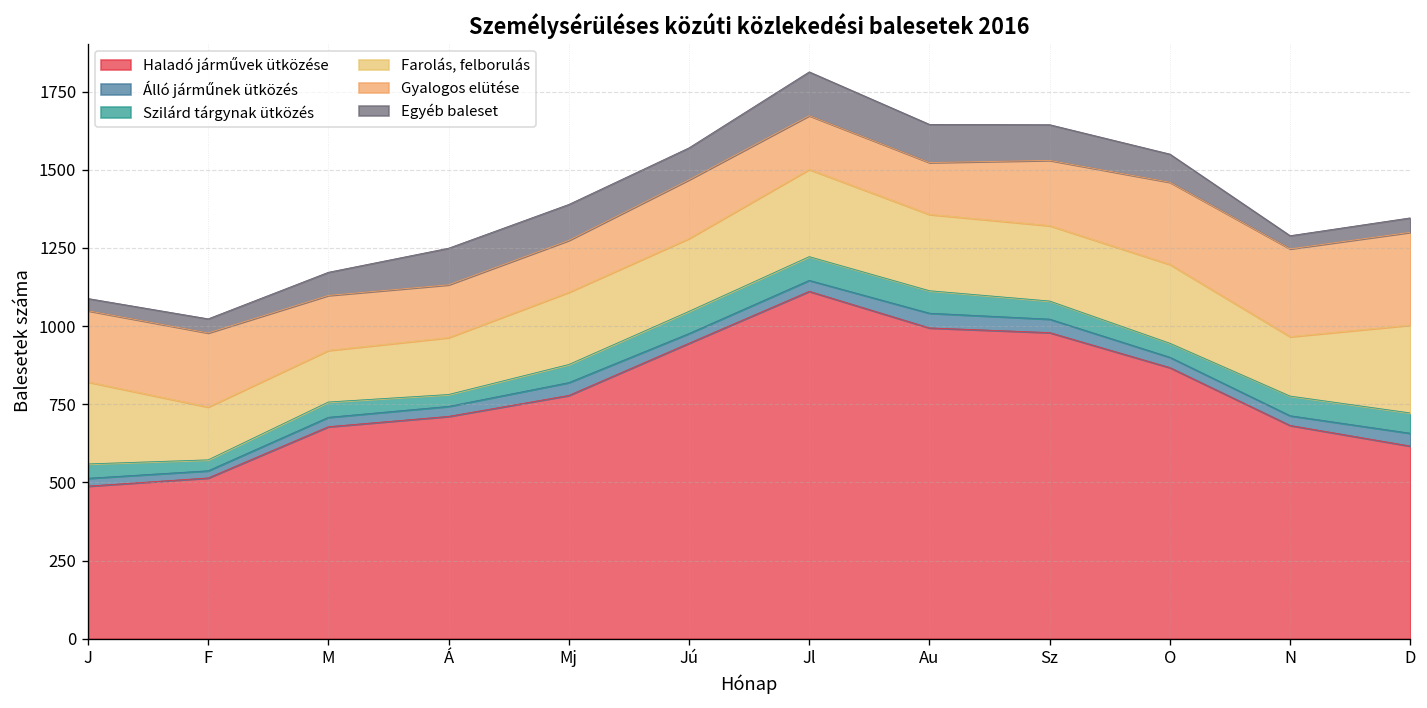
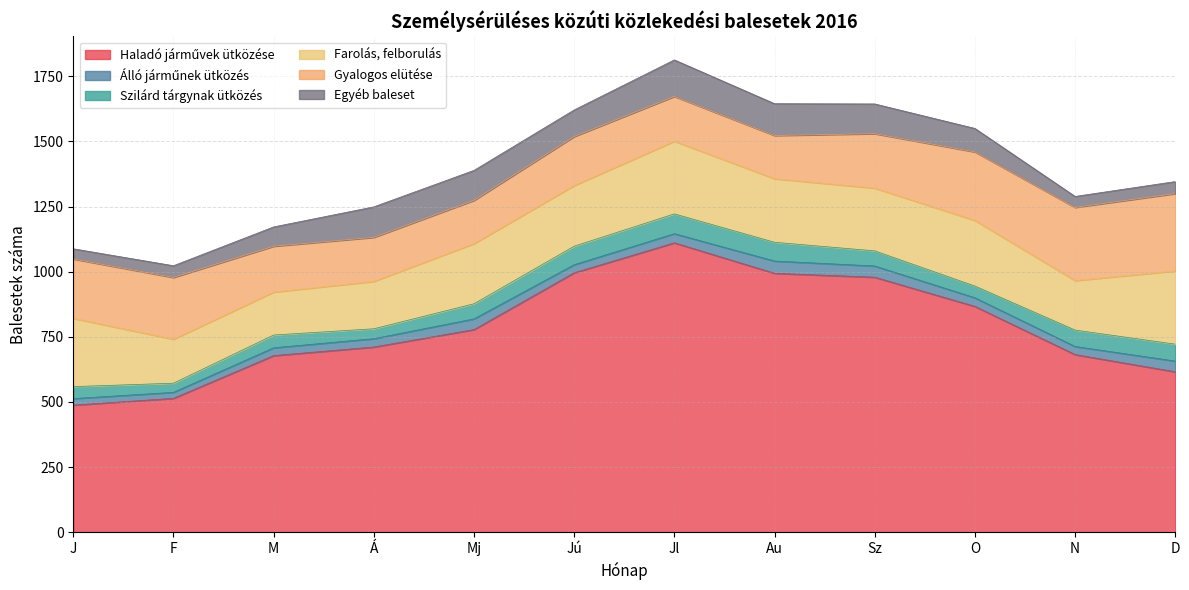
  {
    "Haladó járművek ütközése": {
      "J": 490,
      "F": 510,
      "M": 680,
      "Á": 710,
      "Mj": 780,
-     "Jú": 950,
+     "Jú": 1000,
      "Jl": 1110,
      "Au": 990,
      "Sz": 980,
      "O": 870,
      "N": 680,
      "D": 620
    }
  }
